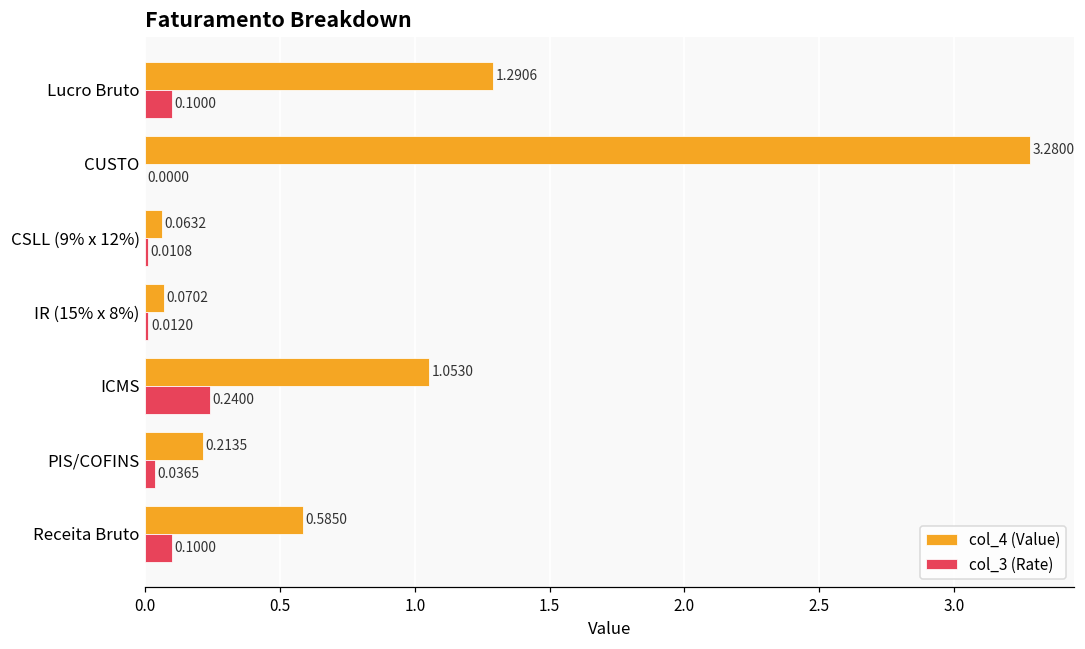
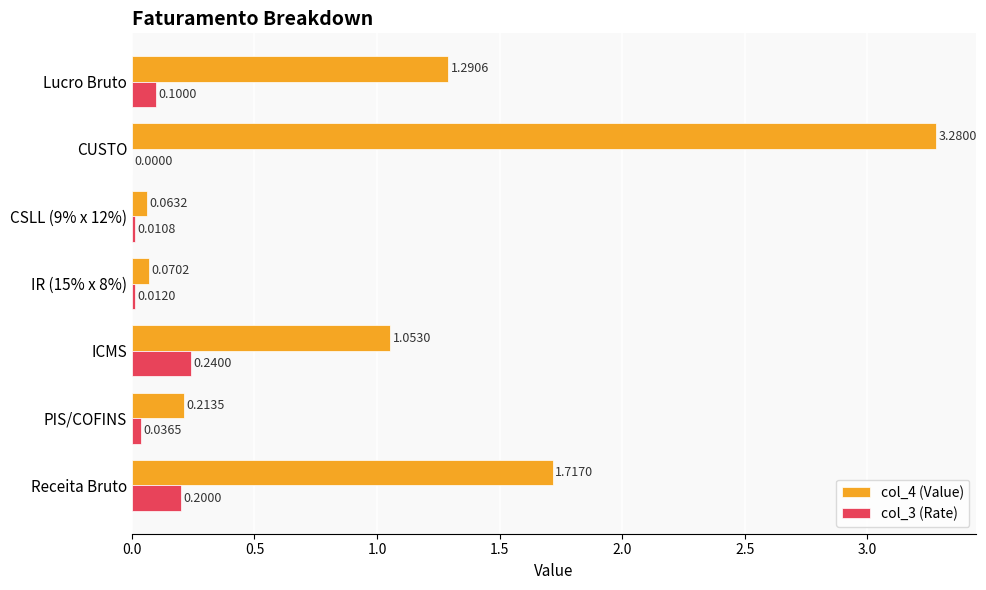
  {
    "col_4 (Value)": {
      "Lucro Bruto": 1.2906,
      "CUSTO": 3.2800,
      "CSLL (9% x 12%)": 0.0632,
      "IR (15% x 8%)": 0.0702,
      "ICMS": 1.0530,
      "PIS/COFINS": 0.2135,
-     "Receita Bruto": 0.5850
+     "Receita Bruto": 1.7170
    },
    "col_3 (Rate)": {
      "Lucro Bruto": 0.1000,
      "CUSTO": 0.0000,
      "CSLL (9% x 12%)": 0.0108,
      "IR (15% x 8%)": 0.0120,
      "ICMS": 0.2400,
      "PIS/COFINS": 0.0365,
-     "Receita Bruto": 0.1000
+     "Receita Bruto": 0.2000
    }
  }
